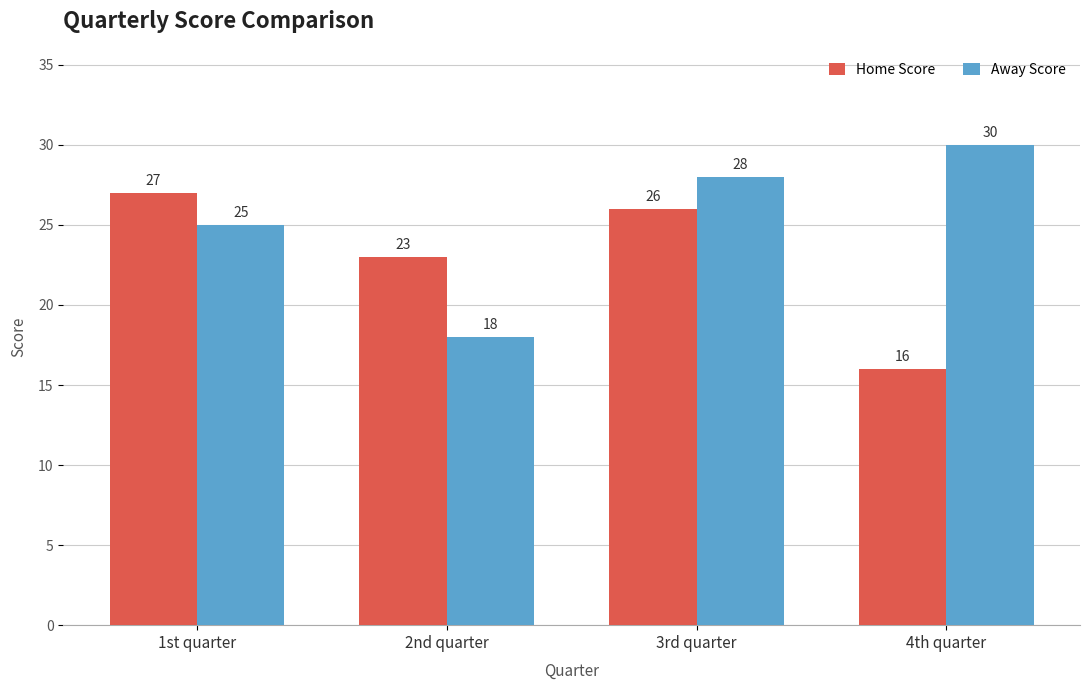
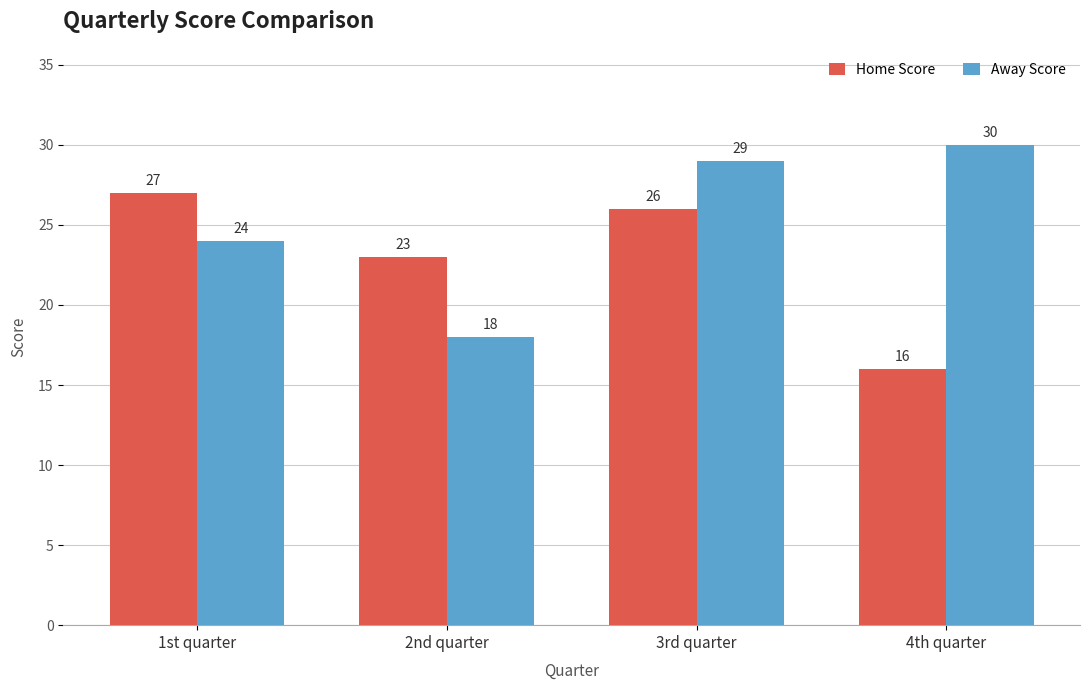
  {
    "Home Score": {
      "1st quarter": 27,
      "2nd quarter": 23,
      "3rd quarter": 26,
      "4th quarter": 16
    },
    "Away Score": {
-     "1st quarter": 25,
+     "1st quarter": 24,
      "2nd quarter": 18,
-     "3rd quarter": 28,
+     "3rd quarter": 29,
      "4th quarter": 30
    }
  }
